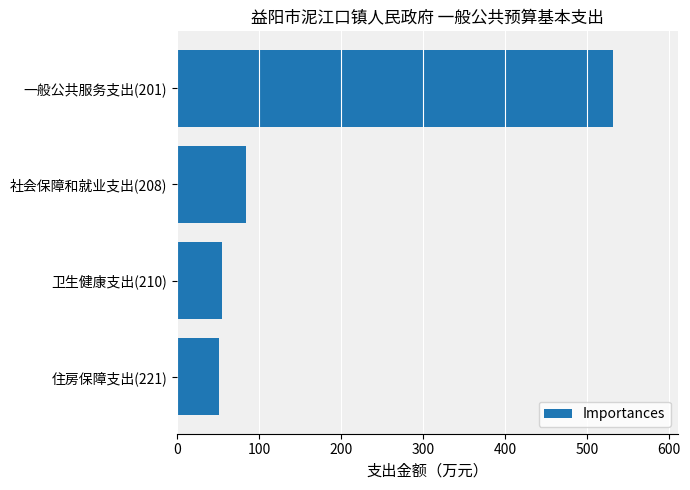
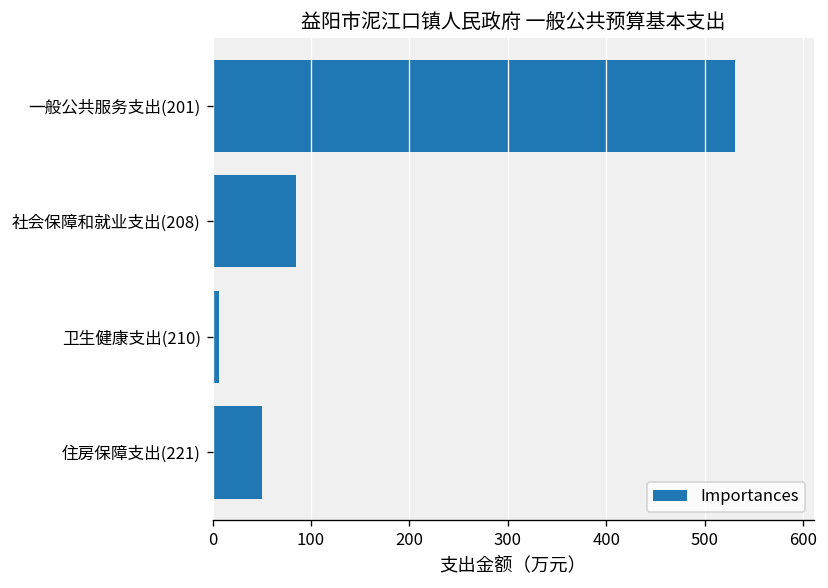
  {
    "一般公共服务支出(201)": 530,
    "社会保障和就业支出(208)": 80,
-   "卫生健康支出(210)": 60,
+   "卫生健康支出(210)": 10,
    "住房保障支出(221)": 50
  }
